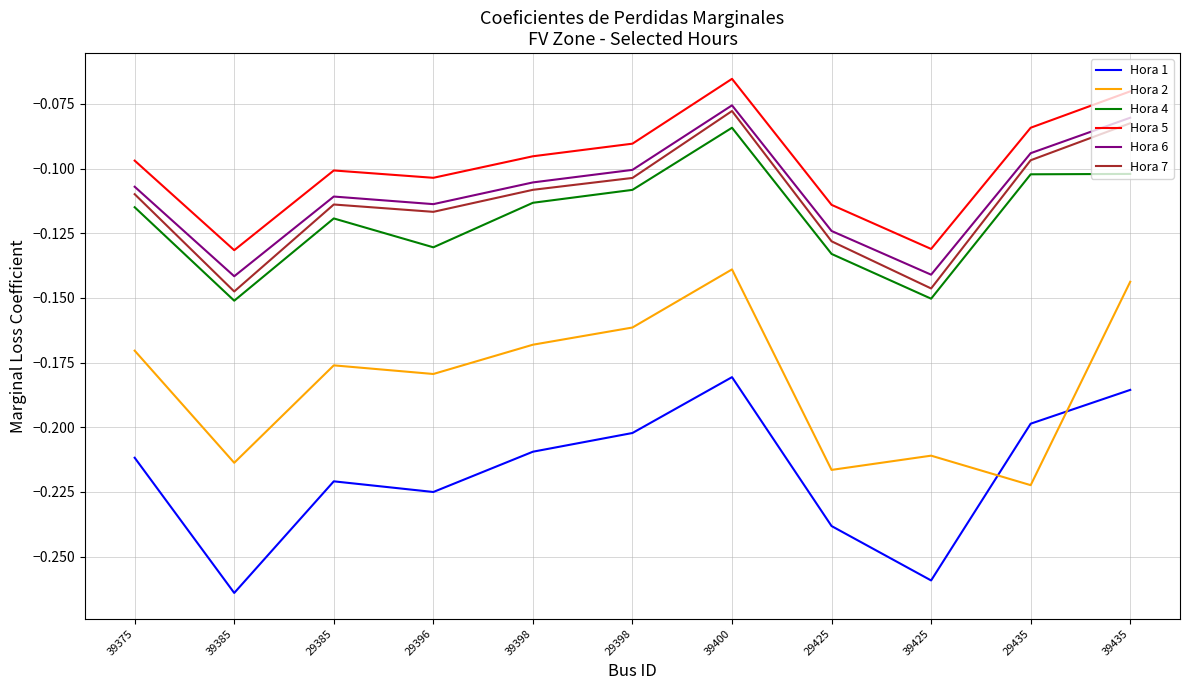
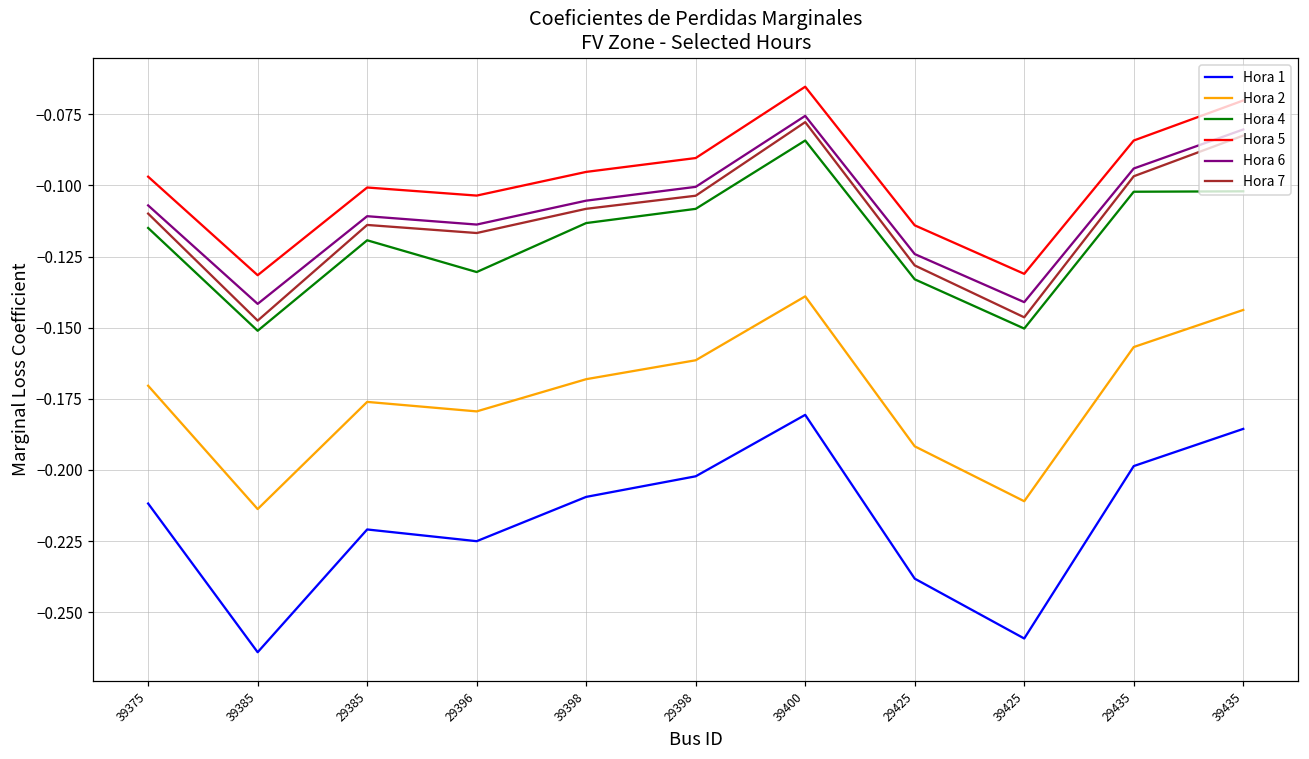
  {
    "Hora 1": {
      "39375": -0.212,
      "39385": -0.264,
      "29385": -0.221,
      "29396": -0.225,
      "39398": -0.209,
      "29398": -0.202,
      "39400": -0.181,
      "29425": -0.238,
      "39425": -0.259,
      "29435": -0.199,
      "39435": -0.186
    },
    "Hora 2": {
      "39375": -0.170,
      "39385": -0.214,
      "29385": -0.176,
      "29396": -0.179,
      "39398": -0.168,
      "29398": -0.161,
      "39400": -0.139,
-     "29425": -0.216,
+     "29425": -0.192,
      "39425": -0.211,
-     "29435": -0.222,
+     "29435": -0.157,
      "39435": -0.144
    },
    "Hora 4": {
      "39375": -0.115,
      "39385": -0.151,
      "29385": -0.119,
      "29396": -0.130,
      "39398": -0.113,
      "29398": -0.108,
      "39400": -0.084,
      "29425": -0.133,
      "39425": -0.150,
      "29435": -0.102
    },
    "Hora 5": {
      "39375": -0.097,
      "39385": -0.132,
      "29385": -0.101,
      "29396": -0.104,
      "39398": -0.095,
      "29398": -0.090,
      "39400": -0.065,
      "29425": -0.114,
      "39425": -0.131,
      "29435": -0.084
    },
    "Hora 6": {
      "39375": -0.107,
      "39385": -0.142,
      "29385": -0.111,
      "29396": -0.114,
      "39398": -0.105,
      "29398": -0.101,
      "39400": -0.076,
      "29425": -0.124,
      "39425": -0.141,
      "29435": -0.094
    },
    "Hora 7": {
      "39375": -0.110,
      "39385": -0.148,
      "29385": -0.114,
      "29396": -0.117,
      "39398": -0.108,
      "29398": -0.104,
      "39400": -0.078,
      "29425": -0.128,
      "39425": -0.146,
      "29435": -0.097
    }
  }
